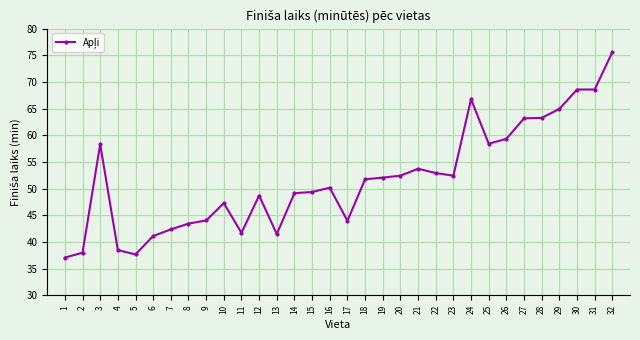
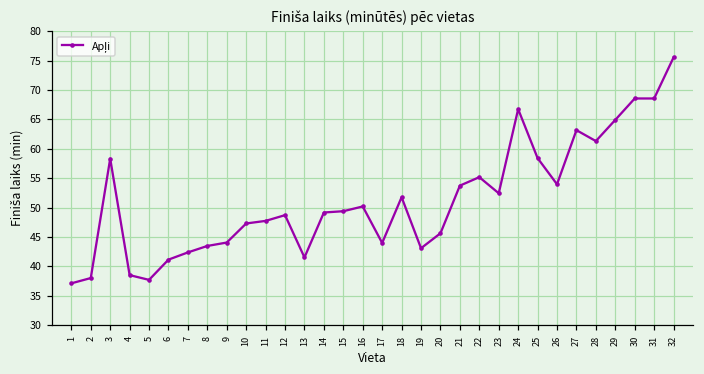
  {
    "1": 37,
    "2": 38,
    "3": 58,
    "4": 38,
    "5": 38,
    "6": 41,
    "7": 42,
    "8": 43,
    "9": 44,
    "10": 47,
-   "11": 42,
+   "11": 48,
    "12": 49,
    "13": 41,
    "14": 49,
    "15": 49,
    "16": 50,
    "17": 44,
    "18": 52,
-   "19": 52,
-   "20": 52,
+   "19": 43,
+   "20": 46,
    "21": 54,
-   "22": 53,
+   "22": 55,
    "23": 52,
    "24": 67,
    "25": 58,
-   "26": 59,
+   "26": 54,
    "27": 63,
-   "28": 63,
+   "28": 61,
    "29": 65,
    "30": 69,
    "31": 69,
    "32": 76
  }
